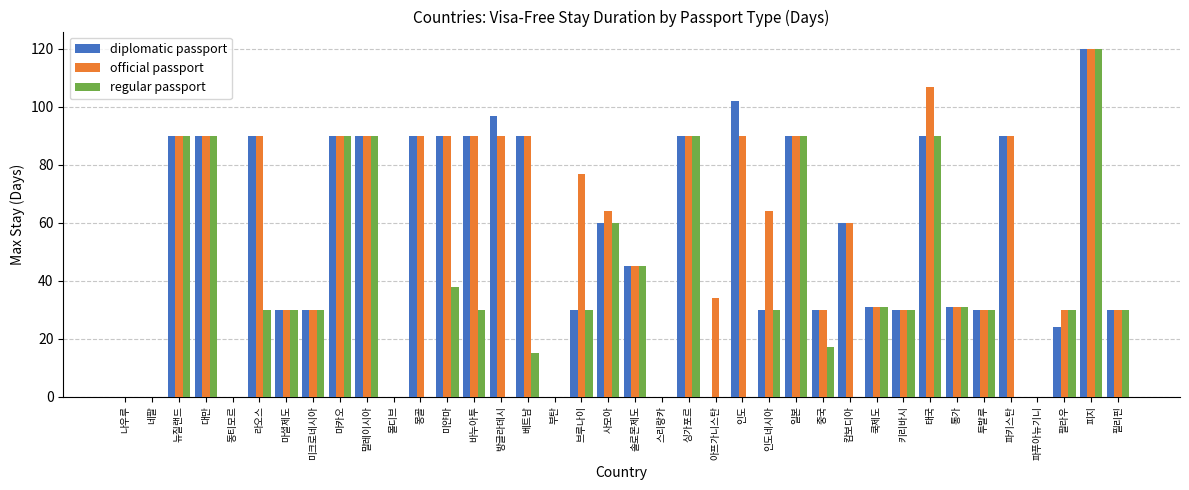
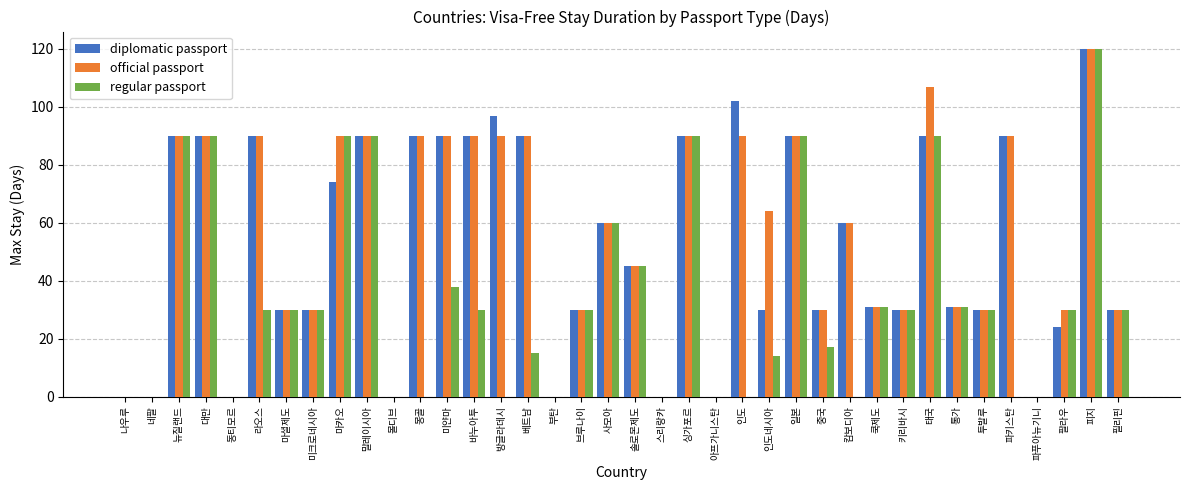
  {
    "diplomatic passport": {
      "나우루": 0,
      "네팔": 0,
      "뉴질랜드": 90,
      "대만": 90,
      "동티모르": 0,
      "라오스": 90,
      "마셜제도": 30,
      "미크로네시아": 30,
-     "마카오": 90,
+     "마카오": 74,
      "말레이시아": 90,
      "몰디브": 0,
      "몽골": 90,
      "미얀마": 90,
      "바누아투": 90,
      "방글라데시": 97,
      "베트남": 90,
      "부탄": 0,
      "브루나이": 30,
      "사모아": 60,
      "솔로몬제도": 45,
      "스리랑카": 0,
      "싱가포르": 90,
      "아프가니스탄": 0,
      "인도": 102,
      "인도네시아": 30,
      "일본": 90,
      "중국": 30,
      "캄보디아": 60,
      "쿡제도": 31,
      "키리바시": 30,
      "태국": 90,
      "통가": 31,
      "투발루": 30,
      "파키스탄": 90,
      "파푸아뉴기니": 0,
      "팔라우": 24,
      "피지": 120,
      "필리핀": 30
    },
    "official passport": {
      "나우루": 0,
      "네팔": 0,
      "뉴질랜드": 90,
      "대만": 90,
      "동티모르": 0,
      "라오스": 90,
      "마셜제도": 30,
      "미크로네시아": 30,
      "마카오": 90,
      "말레이시아": 90,
      "몰디브": 0,
      "몽골": 90,
      "미얀마": 90,
      "바누아투": 90,
      "방글라데시": 90,
      "베트남": 90,
      "부탄": 0,
-     "브루나이": 77,
-     "사모아": 64,
+     "브루나이": 30,
+     "사모아": 60,
      "솔로몬제도": 45,
      "스리랑카": 0,
      "싱가포르": 90,
-     "아프가니스탄": 34,
+     "아프가니스탄": 0,
      "인도": 90,
      "인도네시아": 64,
      "일본": 90,
      "중국": 30,
      "캄보디아": 60,
      "쿡제도": 31,
      "키리바시": 30,
      "태국": 107,
      "통가": 31,
      "투발루": 30,
      "파키스탄": 90,
      "파푸아뉴기니": 0,
      "팔라우": 30,
      "피지": 120,
      "필리핀": 30
    },
    "regular passport": {
      "나우루": 0,
      "네팔": 0,
      "뉴질랜드": 90,
      "대만": 90,
      "동티모르": 0,
      "라오스": 30,
      "마셜제도": 30,
      "미크로네시아": 30,
      "마카오": 90,
      "말레이시아": 90,
      "몰디브": 0,
      "몽골": 0,
      "미얀마": 38,
      "바누아투": 30,
      "방글라데시": 0,
      "베트남": 15,
      "부탄": 0,
      "브루나이": 30,
      "사모아": 60,
      "솔로몬제도": 45,
      "스리랑카": 0,
      "싱가포르": 90,
      "아프가니스탄": 0,
      "인도": 0,
-     "인도네시아": 30,
+     "인도네시아": 14,
      "일본": 90,
      "중국": 17,
      "캄보디아": 0,
      "쿡제도": 31,
      "키리바시": 30,
      "태국": 90,
      "통가": 31,
      "투발루": 30,
      "파키스탄": 0,
      "파푸아뉴기니": 0,
      "팔라우": 30,
      "피지": 120,
      "필리핀": 30
    }
  }
